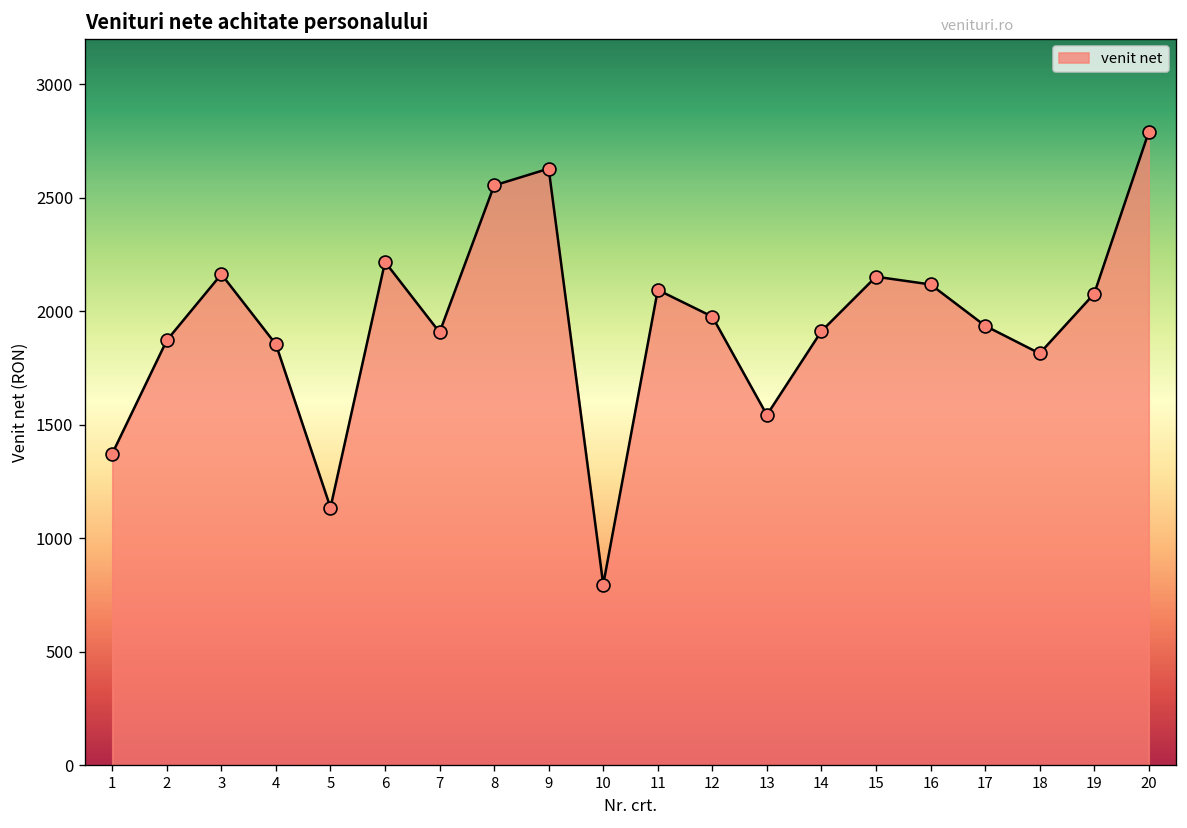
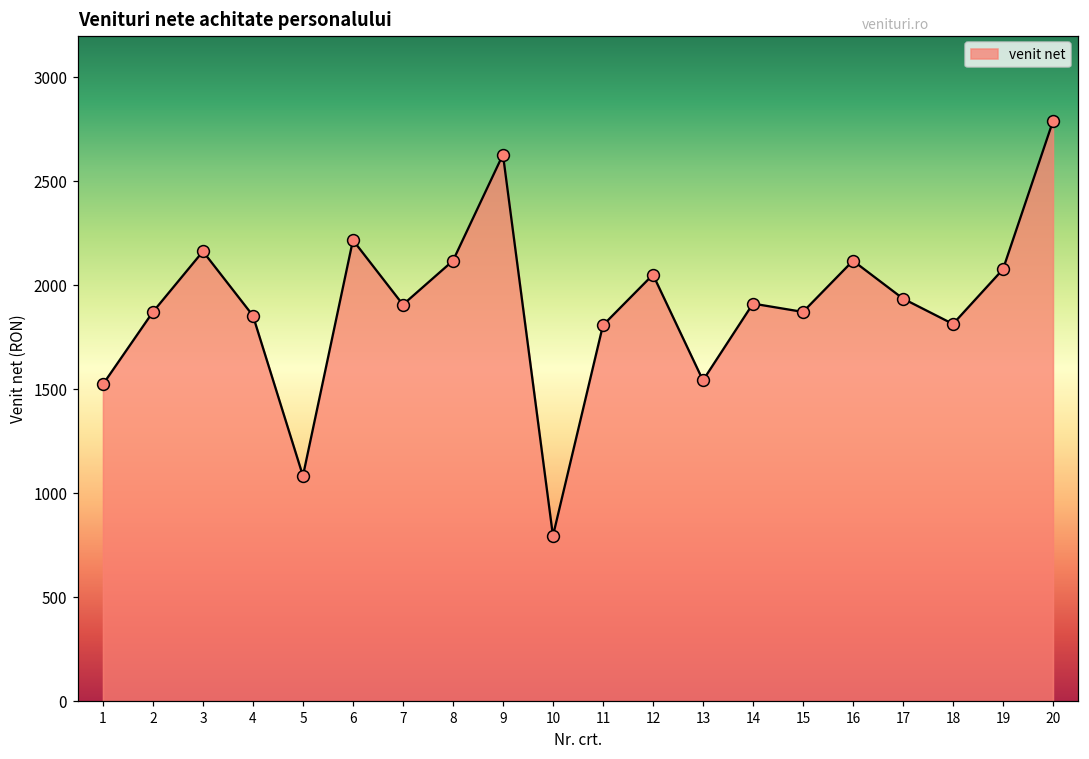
  {
-   "1": 1370,
+   "1": 1520,
    "2": 1870,
    "3": 2160,
    "4": 1850,
-   "5": 1140,
+   "5": 1080,
    "6": 2220,
    "7": 1910,
-   "8": 2550,
+   "8": 2120,
    "9": 2630,
    "10": 800,
-   "11": 2090,
-   "12": 1980,
+   "11": 1810,
+   "12": 2050,
    "13": 1540,
    "14": 1910,
-   "15": 2150,
+   "15": 1870,
    "16": 2120,
    "17": 1940,
    "18": 1810,
    "19": 2080,
    "20": 2790
  }
